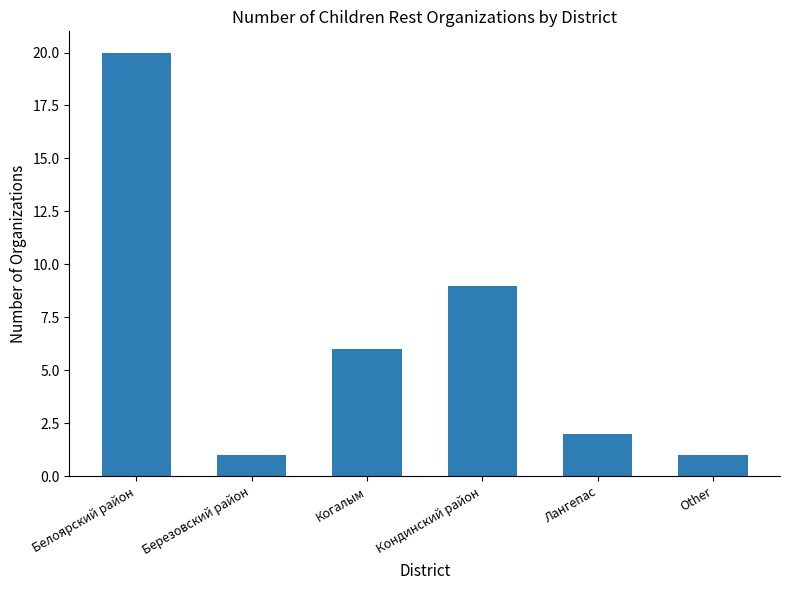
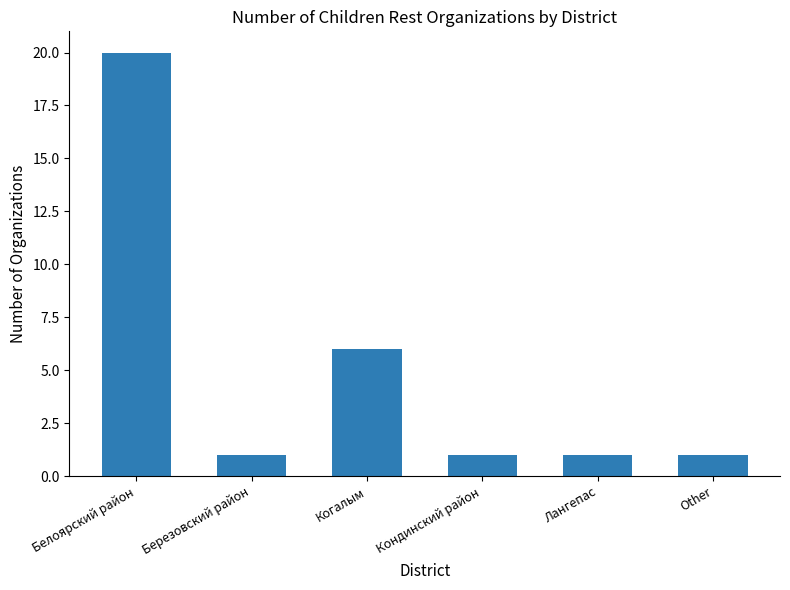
  {
    "Белоярский район": 20,
    "Березовский район": 1,
    "Когалым": 6,
-   "Кондинский район": 9,
-   "Лангепас": 2,
+   "Кондинский район": 1,
+   "Лангепас": 1,
    "Other": 1
  }
